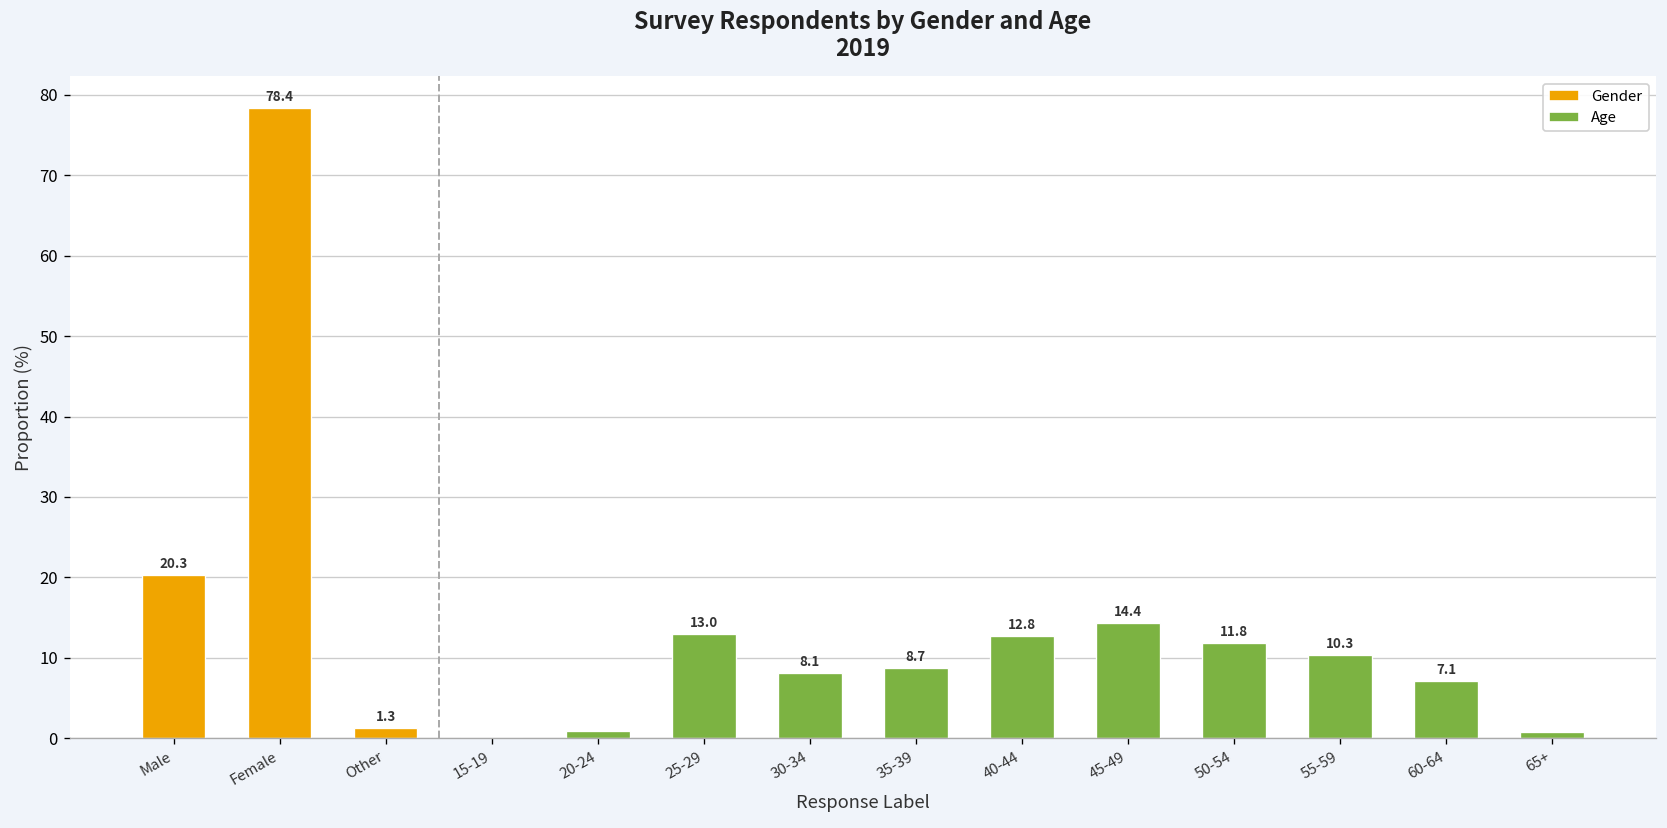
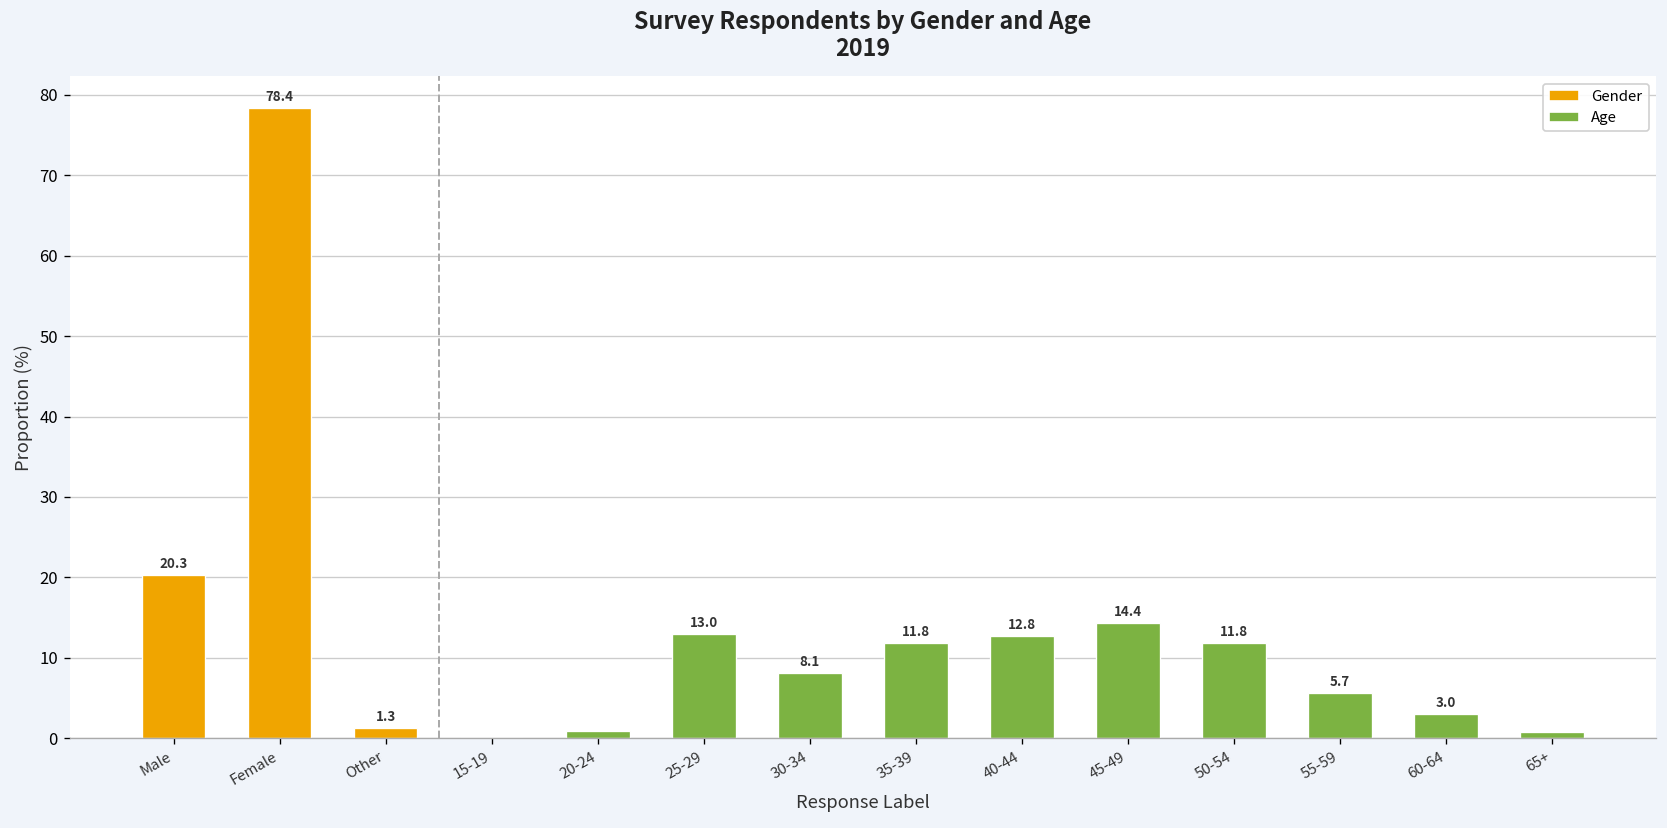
  {
    "Male": 20.3,
    "Female": 78.4,
    "Other": 1.3,
    "25-29": 13.0,
    "30-34": 8.1,
-   "35-39": 8.7,
+   "35-39": 11.8,
    "40-44": 12.8,
    "45-49": 14.4,
    "50-54": 11.8,
-   "55-59": 10.3,
-   "60-64": 7.1
+   "55-59": 5.7,
+   "60-64": 3.0
  }
